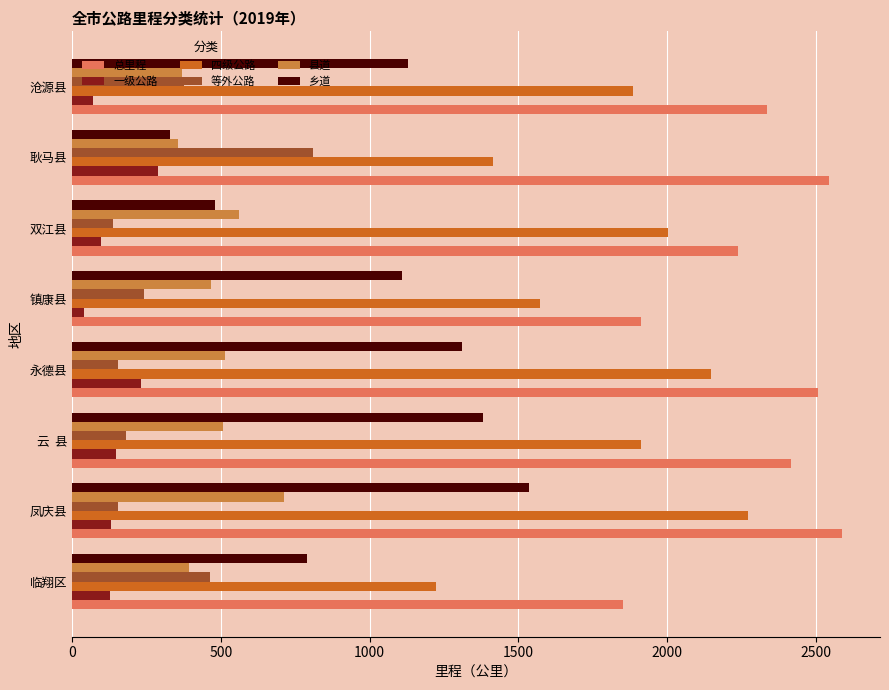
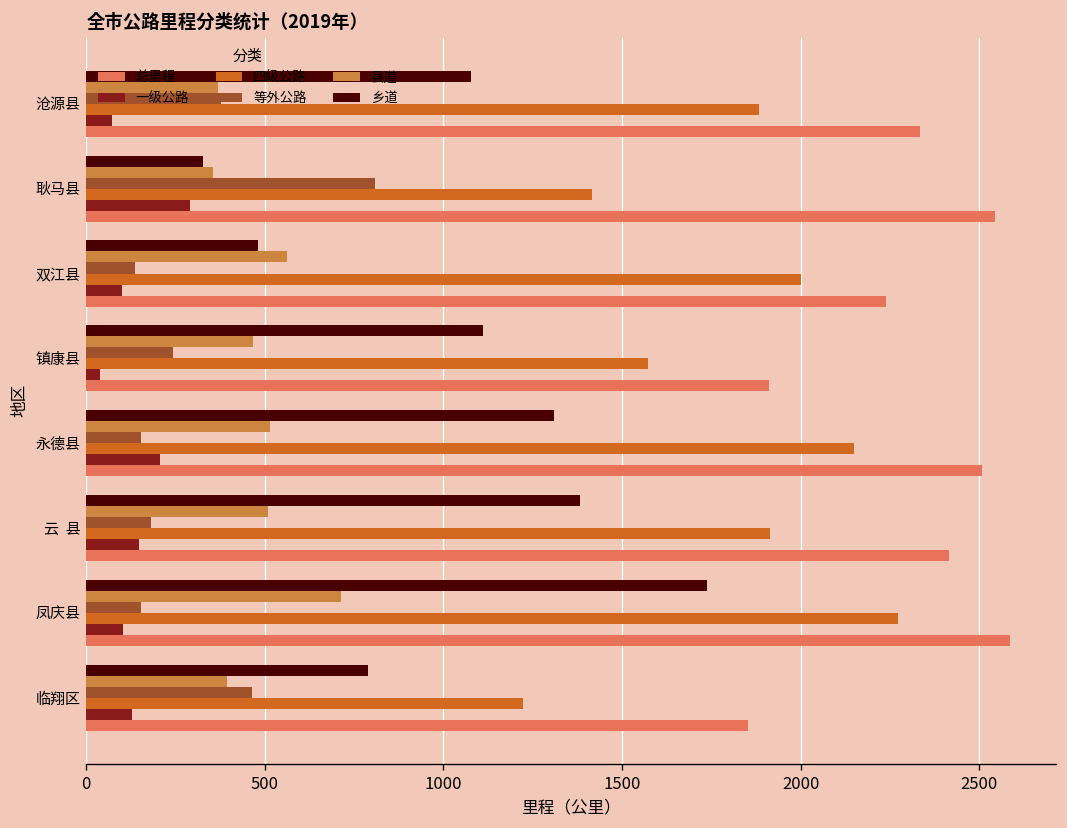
  {
    "一级公路": {
      "沧源县": 70,
      "耿马县": 290,
      "双江县": 100,
      "镇康县": 40,
-     "永德县": 230,
+     "永德县": 210,
      "云 县": 150,
-     "凤庆县": 130,
+     "凤庆县": 100,
      "临翔区": 130
    },
    "乡道": {
-     "沧源县": 1130,
+     "沧源县": 1080,
      "耿马县": 330,
      "双江县": 480,
      "镇康县": 1110,
      "永德县": 1310,
      "云 县": 1380,
-     "凤庆县": 1540,
+     "凤庆县": 1740,
      "临翔区": 790
    }
  }
